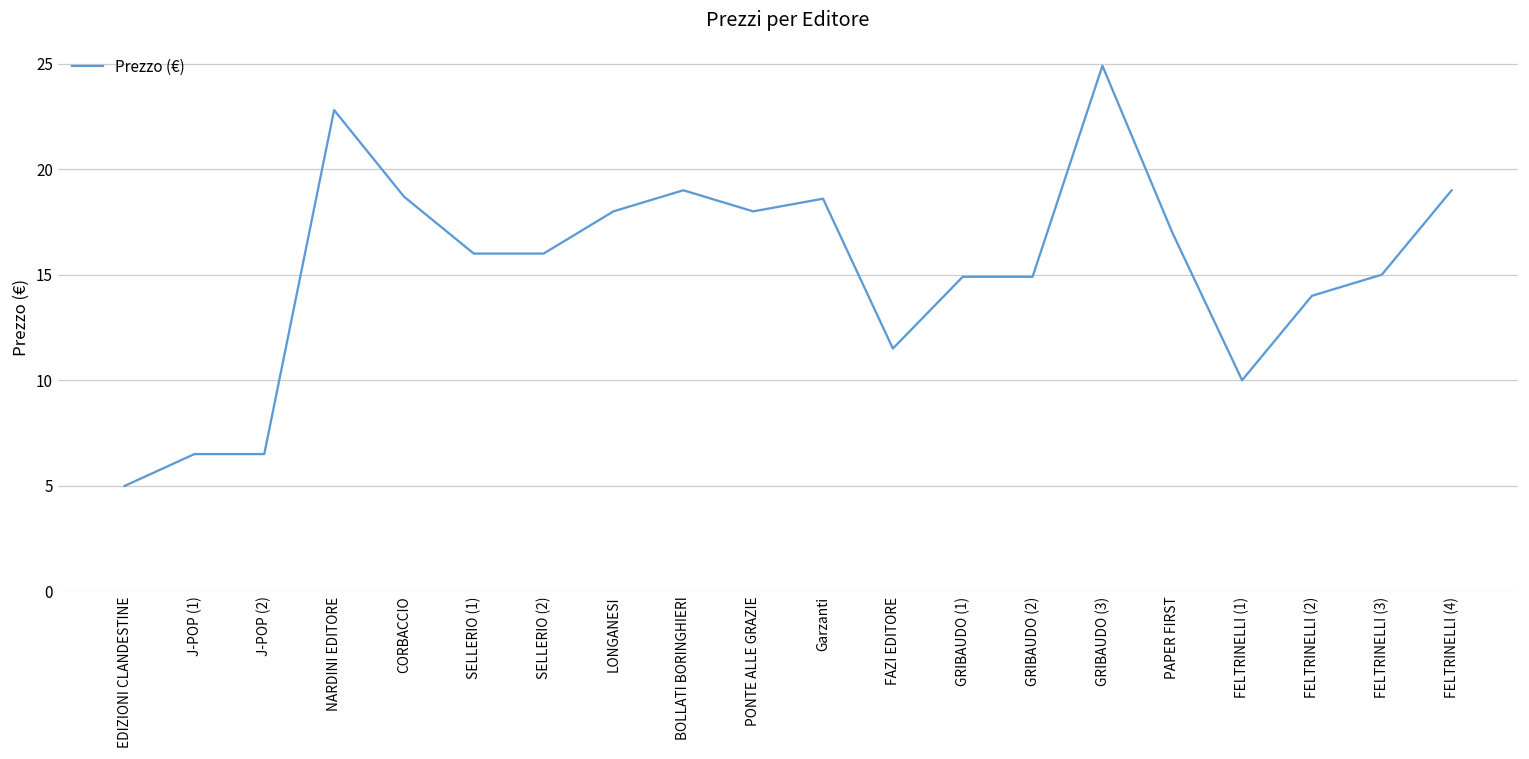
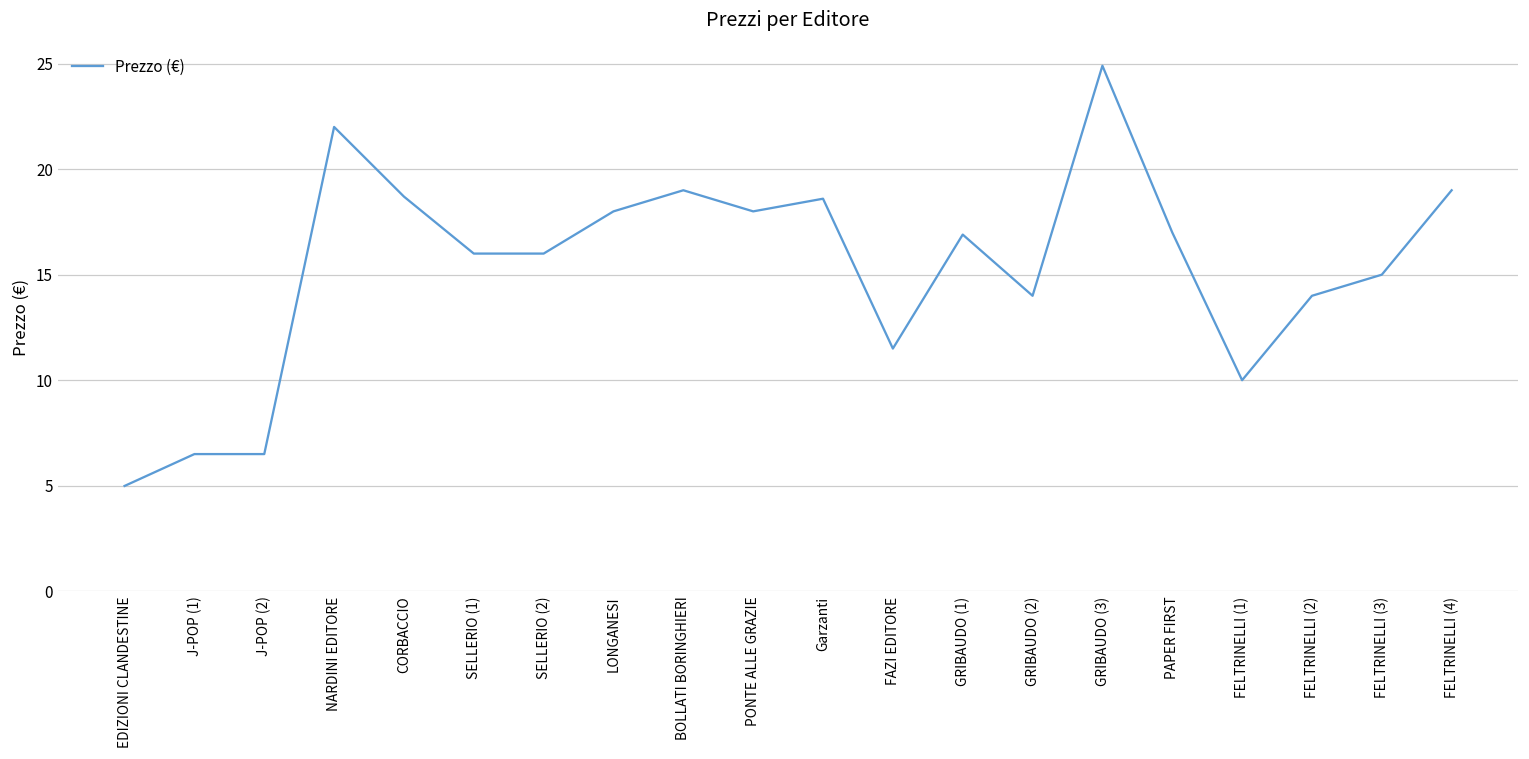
  {
    "EDIZIONI CLANDESTINE": 5.0,
    "J-POP (1)": 6.5,
    "J-POP (2)": 6.5,
-   "NARDINI EDITORE": 22.8,
+   "NARDINI EDITORE": 22.0,
    "CORBACCIO": 18.7,
    "SELLERIO (1)": 16.0,
    "SELLERIO (2)": 16.0,
    "LONGANESI": 18.0,
    "BOLLATI BORINGHIERI": 19.0,
    "PONTE ALLE GRAZIE": 18.0,
    "Garzanti": 18.6,
    "FAZI EDITORE": 11.5,
-   "GRIBAUDO (1)": 14.9,
-   "GRIBAUDO (2)": 14.9,
+   "GRIBAUDO (1)": 16.9,
+   "GRIBAUDO (2)": 14.0,
    "GRIBAUDO (3)": 24.9,
    "PAPER FIRST": 17.0,
    "FELTRINELLI (1)": 10.0,
    "FELTRINELLI (2)": 14.0,
    "FELTRINELLI (3)": 15.0,
    "FELTRINELLI (4)": 19.0
  }
